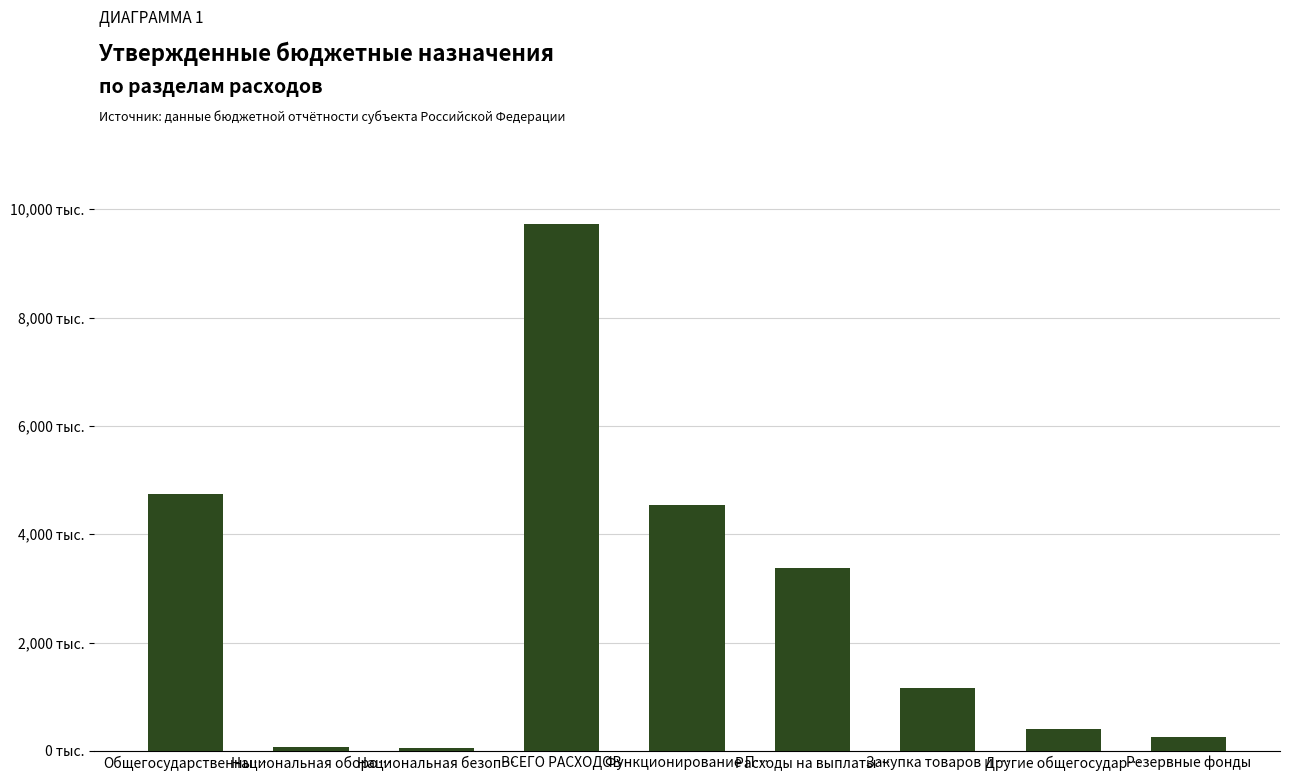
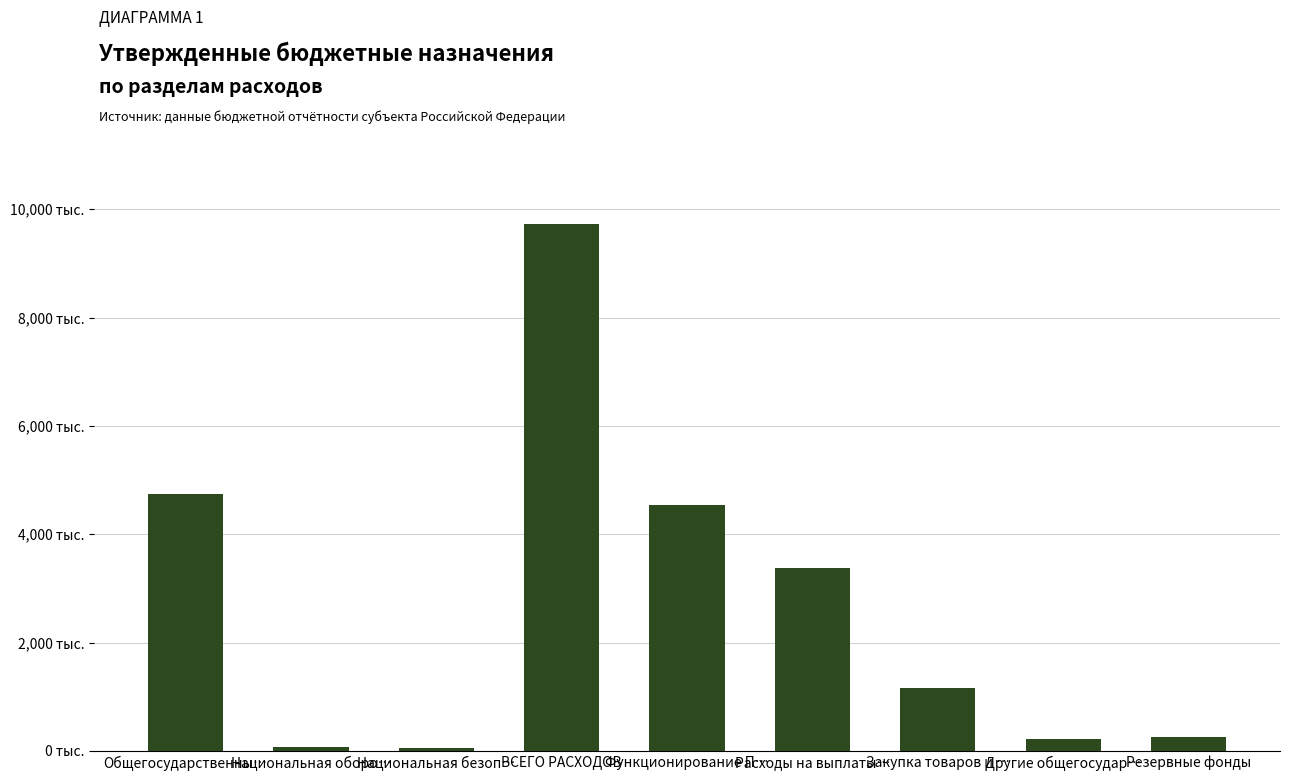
  {
    "ВСЕГО РАСХОДОВ": "9,700 тыс.",
-   "Другие общегосудар…": "400 тыс.",
+   "Другие общегосудар…": "200 тыс.",
    "Резервные фонды": "300 тыс."
  }
